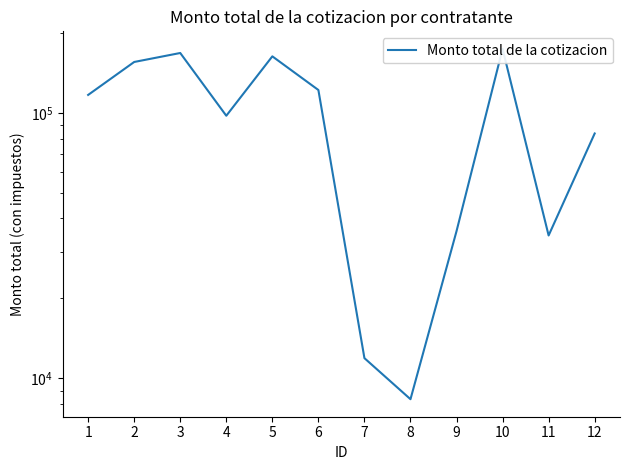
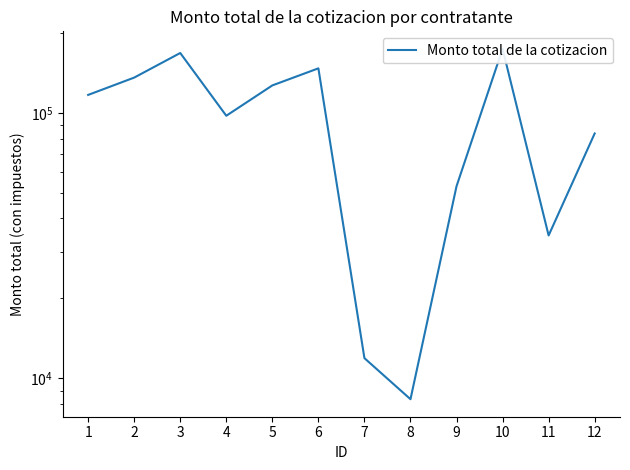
  {
    "1": 120000,
-   "2": 160000,
+   "2": 140000,
    "3": 170000,
    "4": 97000,
-   "5": 160000,
-   "6": 120000,
+   "5": 130000,
+   "6": 150000,
    "7": 12000,
    "8": 8400,
-   "9": 36000,
+   "9": 53000,
    "11": 35000,
    "12": 84000
  }
